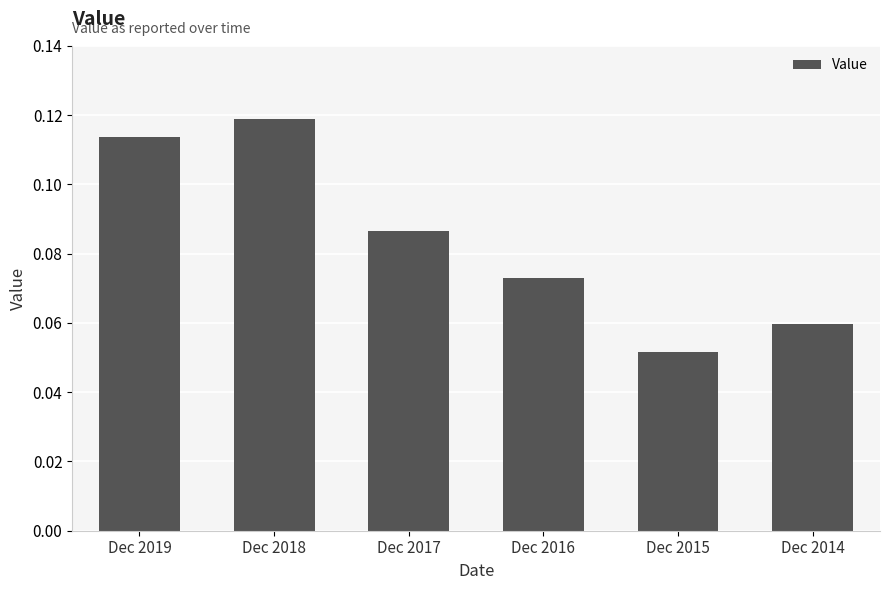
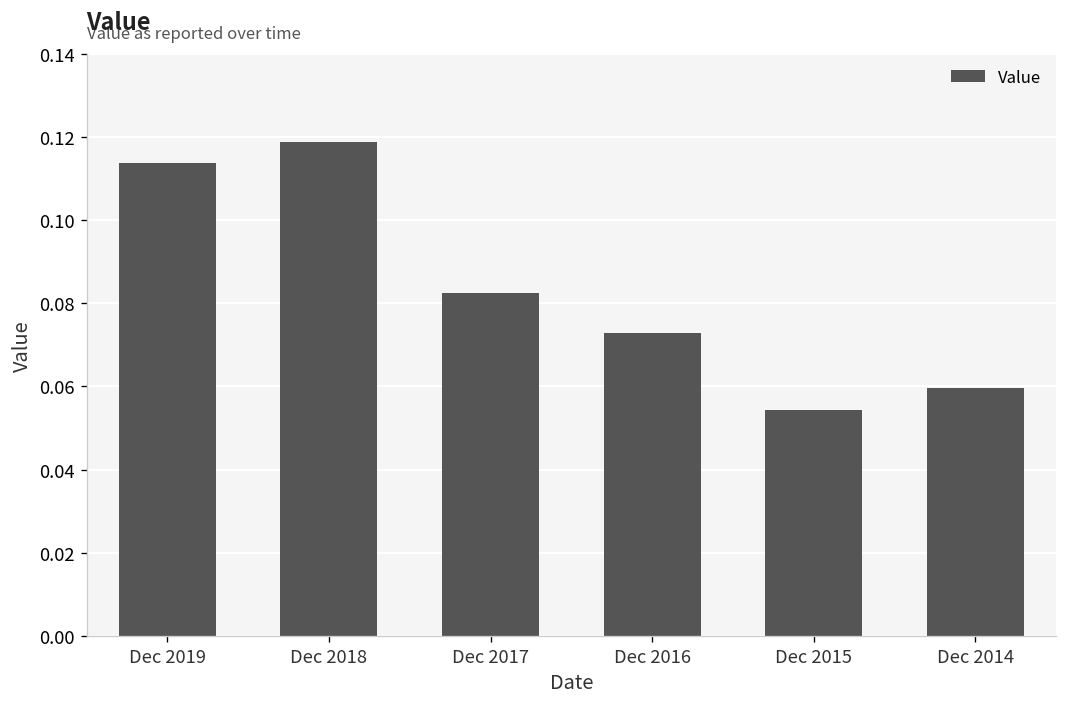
  {
    "Dec 2019": 0.114,
    "Dec 2018": 0.119,
-   "Dec 2017": 0.087,
+   "Dec 2017": 0.083,
    "Dec 2016": 0.073,
-   "Dec 2015": 0.052,
+   "Dec 2015": 0.054,
    "Dec 2014": 0.060
  }
